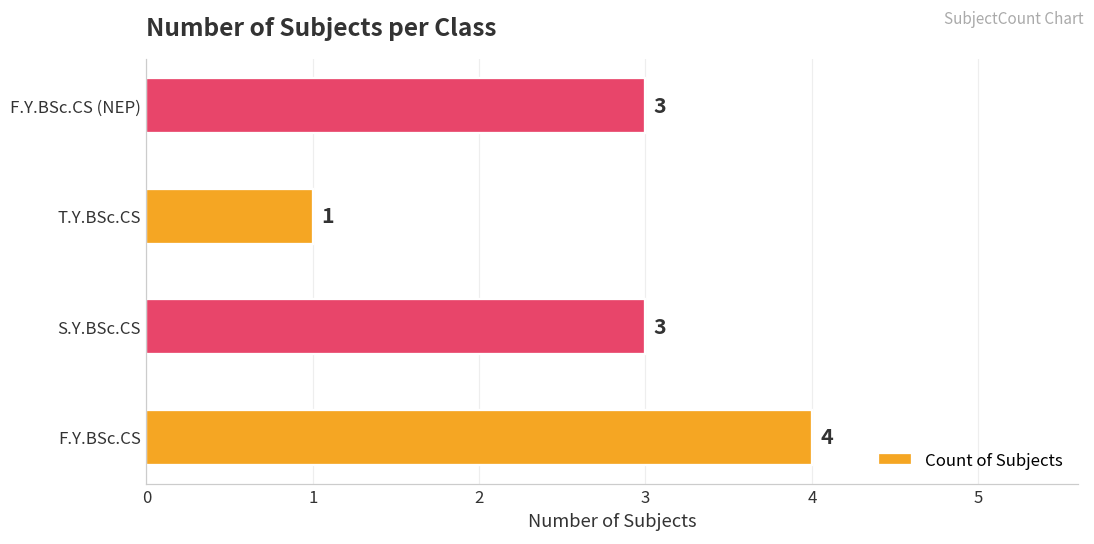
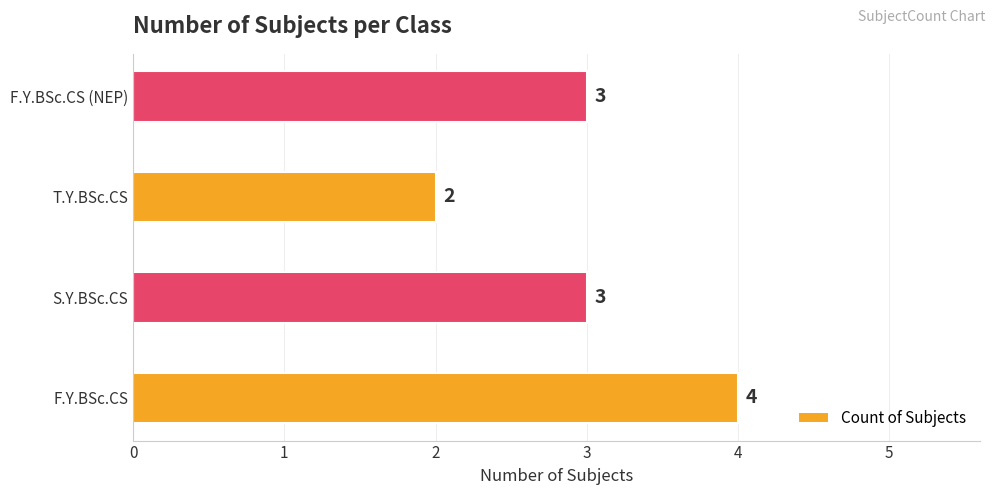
  {
    "F.Y.BSc.CS (NEP)": 3,
-   "T.Y.BSc.CS": 1,
+   "T.Y.BSc.CS": 2,
    "S.Y.BSc.CS": 3,
    "F.Y.BSc.CS": 4
  }
